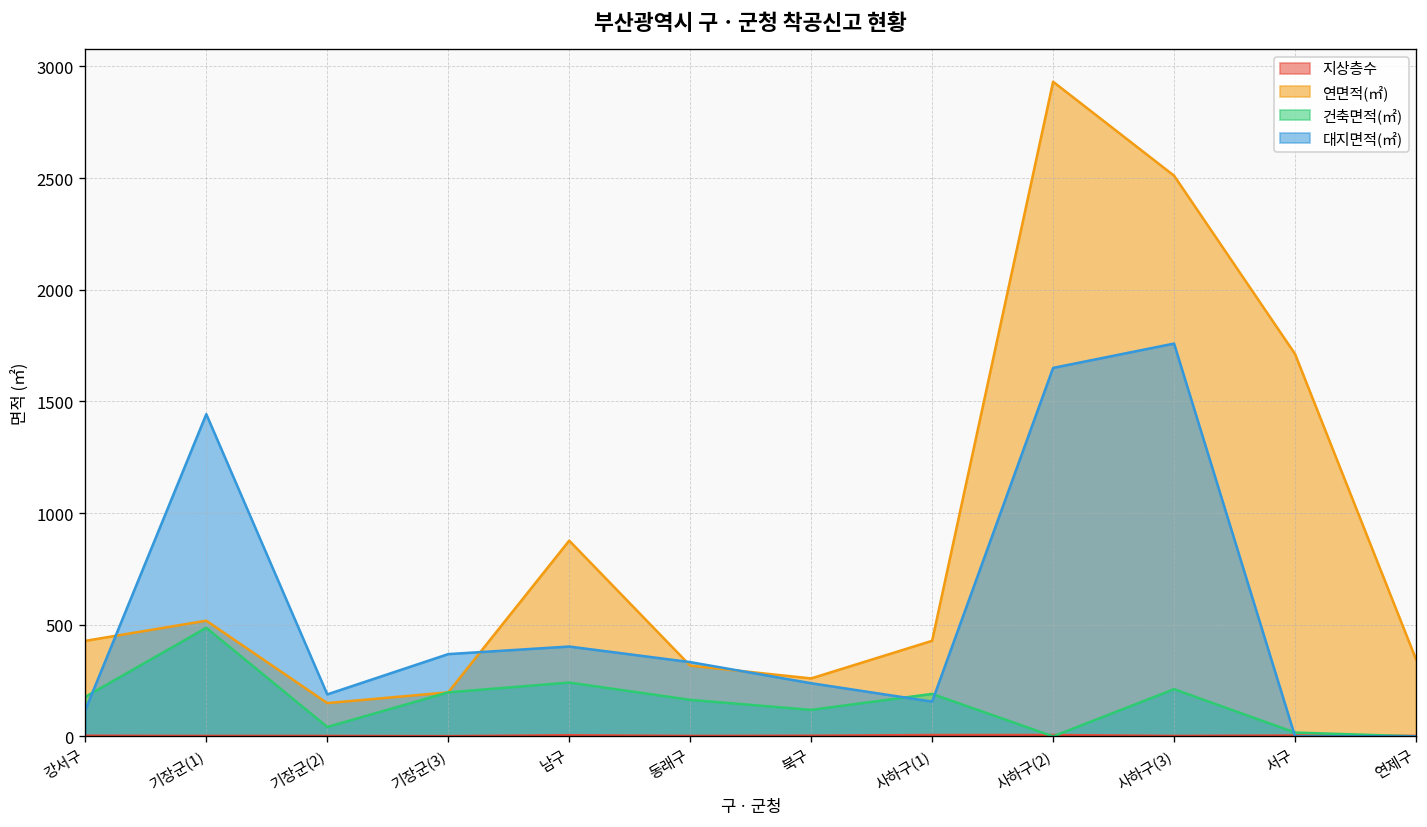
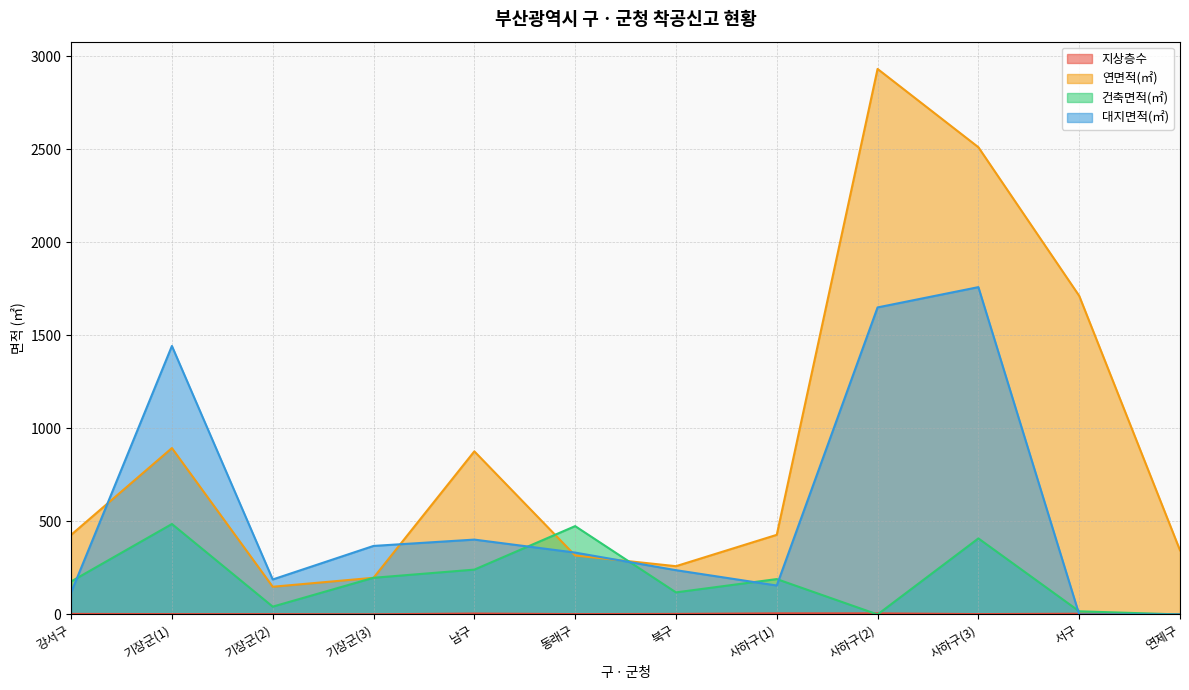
  {
    "지상층수": {
      "강서구": 0,
      "기장군(1)": 0,
      "기장군(2)": 0,
      "기장군(3)": 0,
      "남구": 10,
      "동래구": 0,
      "북구": 0,
      "사하구(1)": 10,
      "사하구(3)": 0
    },
    "연면적(㎡)": {
      "강서구": 430,
-     "기장군(1)": 520,
+     "기장군(1)": 890,
      "기장군(2)": 150,
      "남구": 880,
      "동래구": 320,
      "북구": 260,
      "사하구(1)": 430,
      "사하구(2)": 2930,
      "사하구(3)": 2510,
      "서구": 1710,
      "연제구": 340
    },
    "건축면적(㎡)": {
      "강서구": 180,
      "기장군(1)": 490,
      "기장군(2)": 40,
      "남구": 240,
-     "동래구": 160,
+     "동래구": 470,
      "북구": 120,
      "사하구(1)": 190,
-     "사하구(3)": 210
+     "사하구(3)": 410
    },
    "대지면적(㎡)": {
      "강서구": 120,
      "기장군(1)": 1440,
      "기장군(2)": 190,
      "기장군(3)": 370,
      "남구": 400,
      "동래구": 330,
      "북구": 240,
      "사하구(1)": 160,
      "사하구(2)": 1650,
      "사하구(3)": 1760
    }
  }
